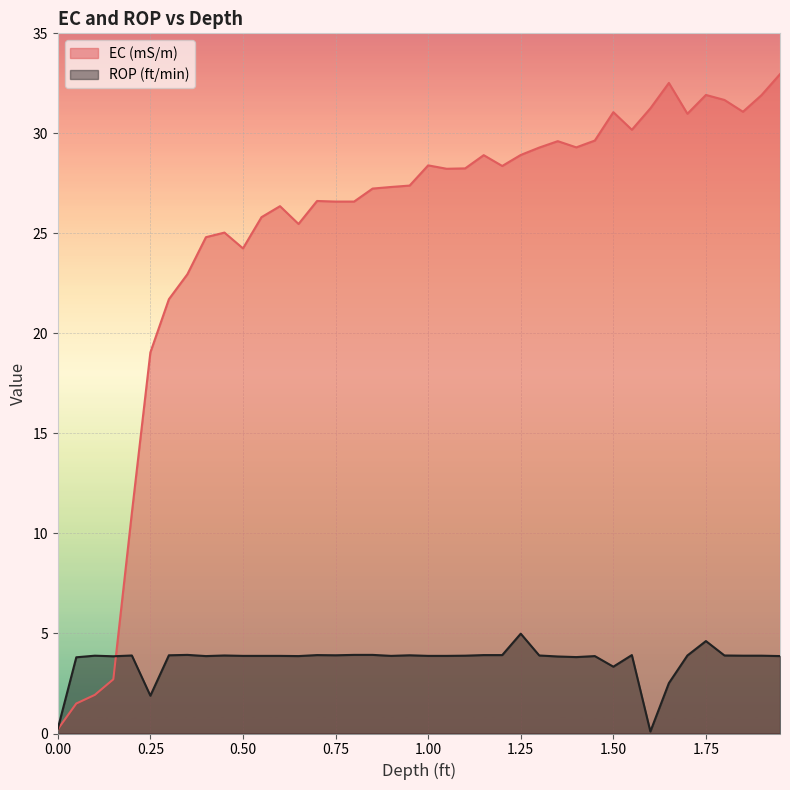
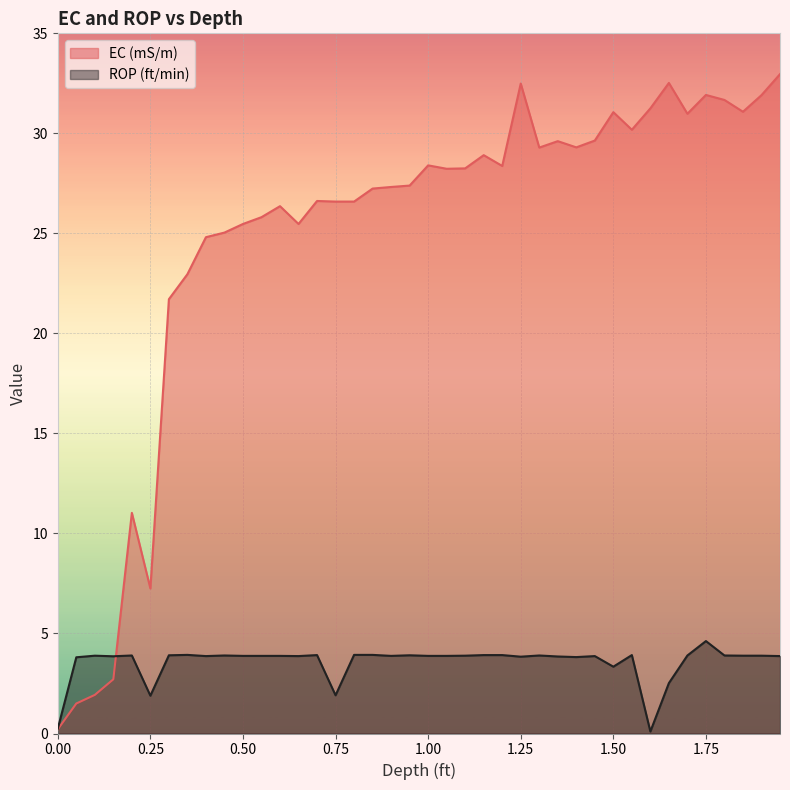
  {
    "EC (mS/m)": {
-     "0.25": 19.1,
-     "0.50": 24.3,
+     "0.25": 7.3,
+     "0.50": 25.5,
      "0.75": 26.6,
      "1.00": 28.4,
-     "1.25": 28.9,
+     "1.25": 32.5,
      "1.50": 31.1,
      "1.75": 31.9
    },
    "ROP (ft/min)": {
      "0.25": 1.9,
      "0.50": 3.9,
-     "0.75": 3.9,
+     "0.75": 1.9,
      "1.00": 3.9,
-     "1.25": 5.0,
+     "1.25": 3.8,
      "1.50": 3.3,
      "1.75": 4.6
    }
  }
